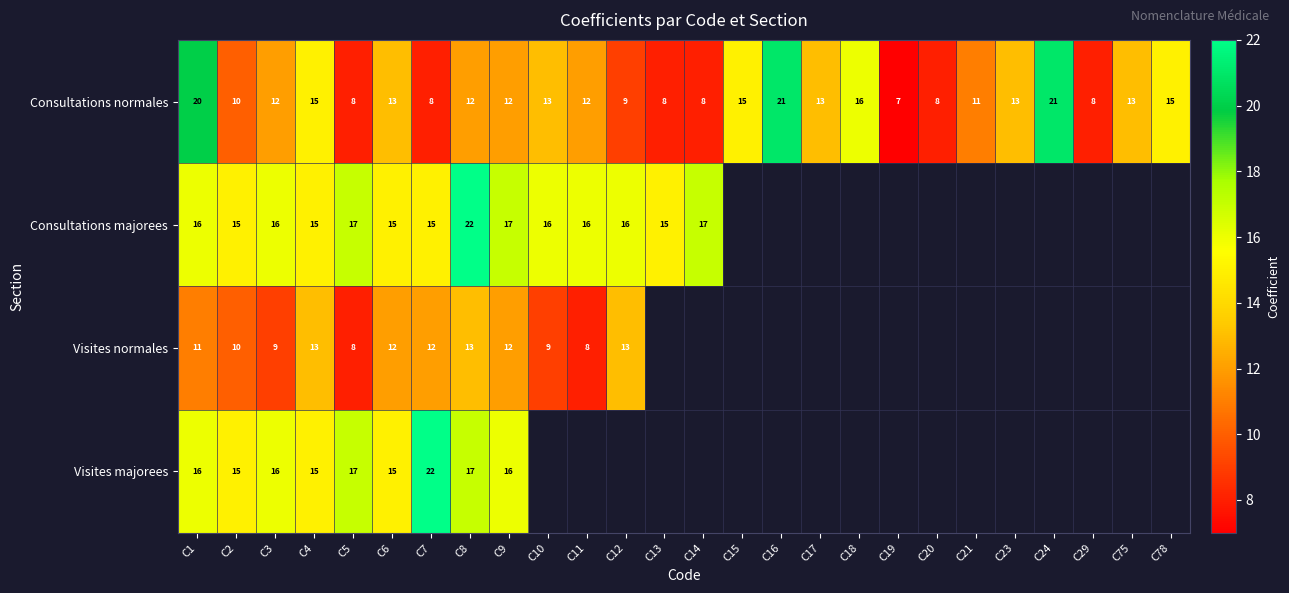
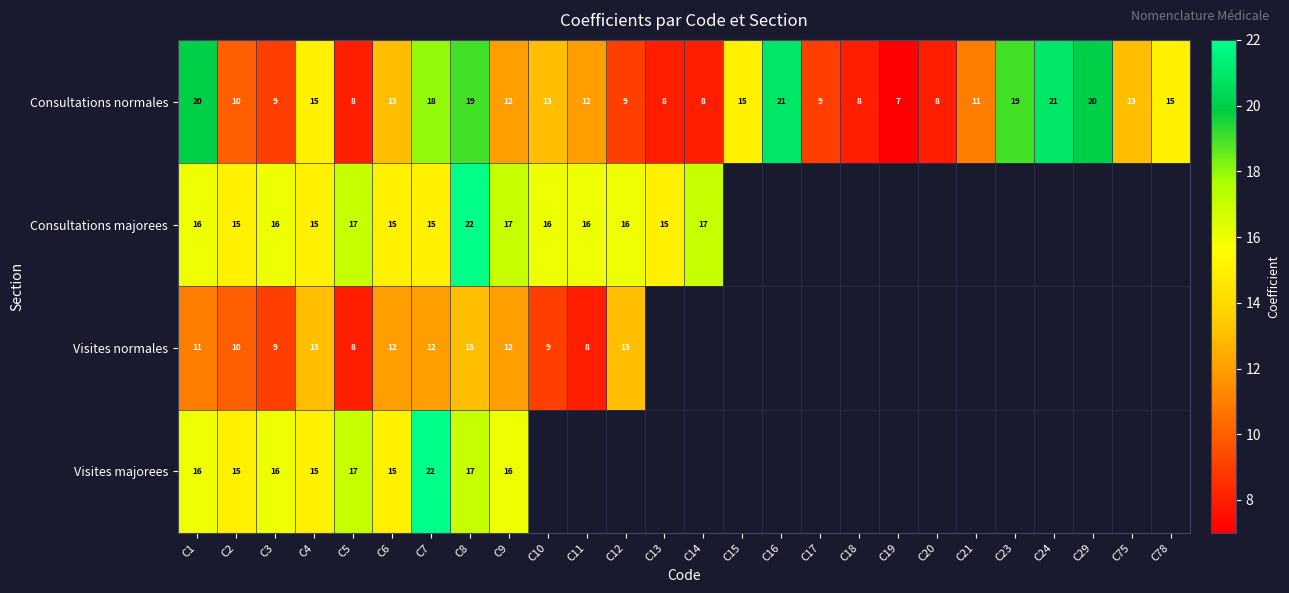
  {
    "Consultations normales": {
      "C1": 20,
      "C2": 10,
-     "C3": 12,
+     "C3": 9,
      "C4": 15,
      "C5": 8,
      "C6": 13,
-     "C7": 8,
-     "C8": 12,
+     "C7": 18,
+     "C8": 19,
      "C9": 12,
      "C10": 13,
      "C11": 12,
      "C12": 9,
      "C13": 8,
      "C14": 8,
      "C15": 15,
      "C16": 21,
-     "C17": 13,
-     "C18": 16,
+     "C17": 9,
+     "C18": 8,
      "C19": 7,
      "C20": 8,
      "C21": 11,
-     "C23": 13,
+     "C23": 19,
      "C24": 21,
-     "C29": 8,
+     "C29": 20,
      "C75": 13,
      "C78": 15
    },
    "Consultations majorees": {
      "C1": 16,
      "C2": 15,
      "C3": 16,
      "C4": 15,
      "C5": 17,
      "C6": 15,
      "C7": 15,
      "C8": 22,
      "C9": 17,
      "C10": 16,
      "C11": 16,
      "C12": 16,
      "C13": 15,
      "C14": 17
    },
    "Visites normales": {
      "C1": 11,
      "C2": 10,
      "C3": 9,
      "C4": 13,
      "C5": 8,
      "C6": 12,
      "C7": 12,
      "C8": 13,
      "C9": 12,
      "C10": 9,
      "C11": 8,
      "C12": 13
    },
    "Visites majorees": {
      "C1": 16,
      "C2": 15,
      "C3": 16,
      "C4": 15,
      "C5": 17,
      "C6": 15,
      "C7": 22,
      "C8": 17,
      "C9": 16
    }
  }
